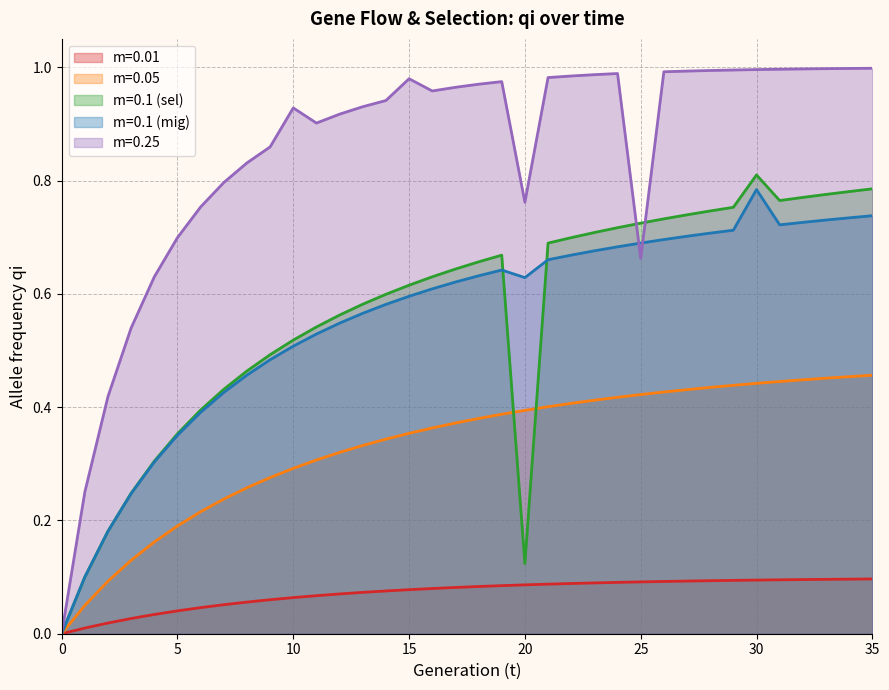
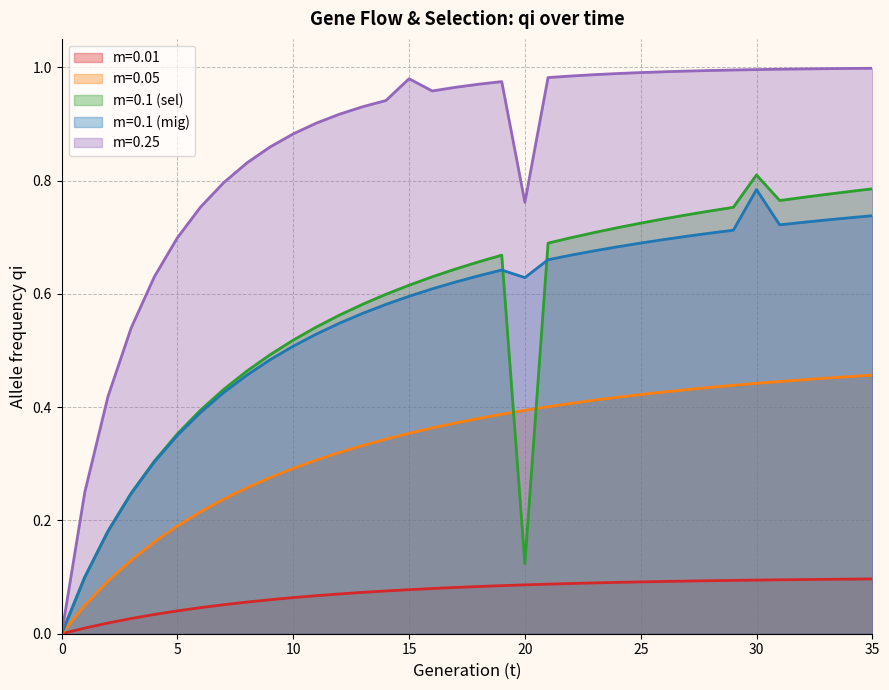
  {
    "m=0.1 (sel)": {
      "10": 0.52,
      "15": 0.62,
      "20": 0.12,
      "25": 0.72,
      "30": 0.81,
      "35": 0.79
    },
    "m=0.1 (mig)": {
      "10": 0.51,
      "15": 0.60,
      "20": 0.63,
      "25": 0.69,
      "30": 0.78,
      "35": 0.74
    },
    "m=0.25": {
      "5": 0.70,
-     "10": 0.93,
+     "10": 0.88,
      "15": 0.98,
      "20": 0.76,
-     "25": 0.66,
+     "25": 0.99,
      "30": 1.00,
      "35": 1.00
    }
  }
